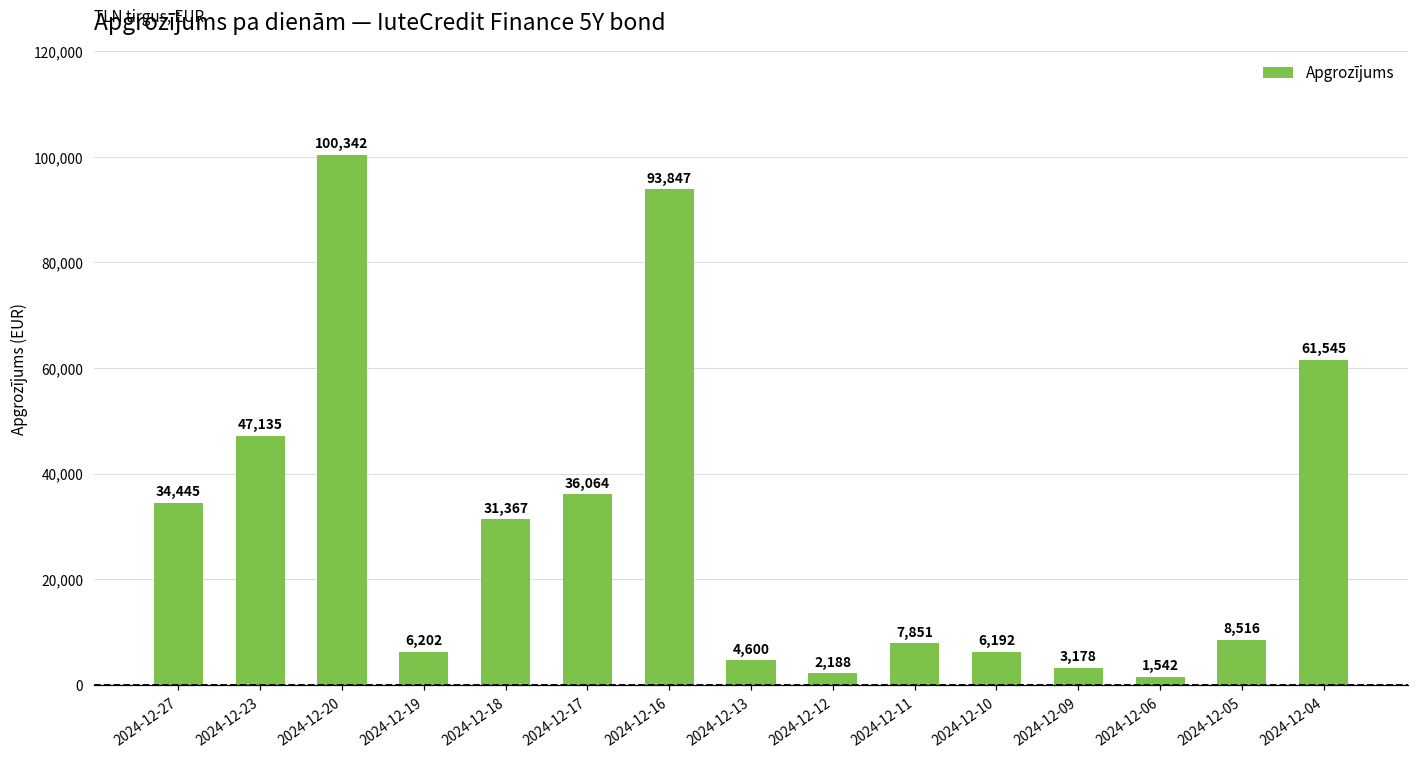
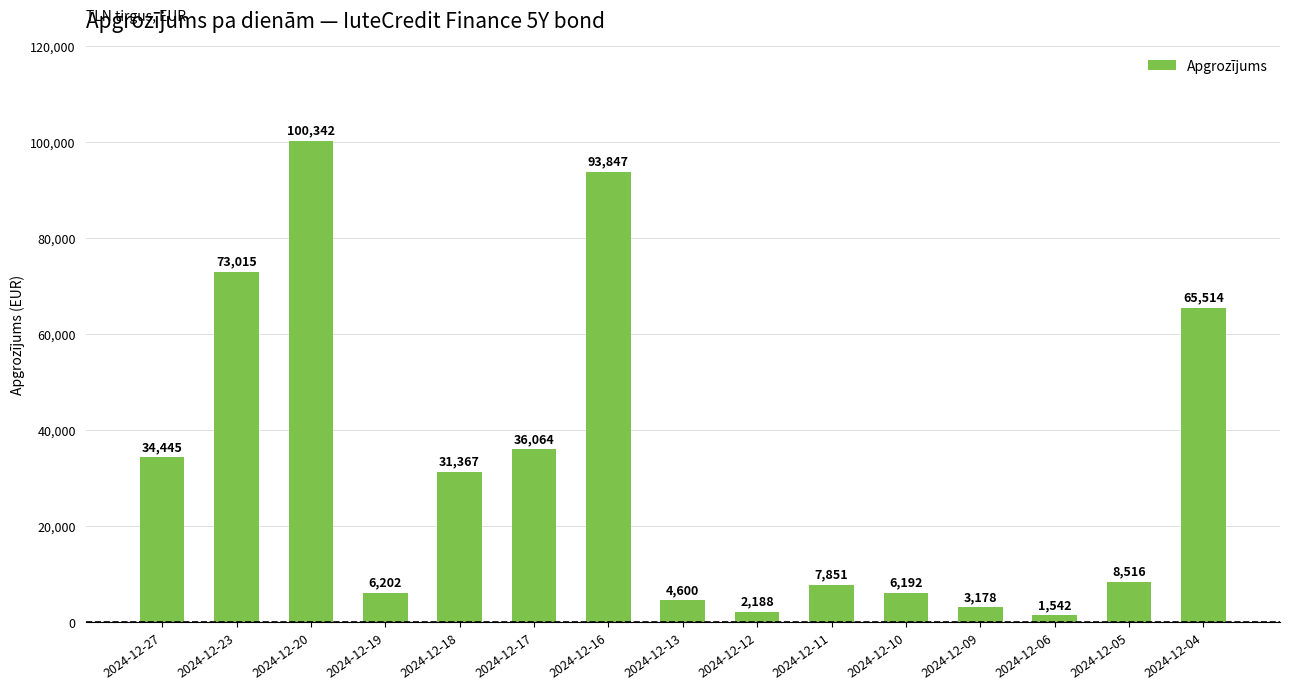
  {
    "2024-12-27": "34,445",
-   "2024-12-23": "47,135",
+   "2024-12-23": "73,015",
    "2024-12-20": "100,342",
    "2024-12-19": "6,202",
    "2024-12-18": "31,367",
    "2024-12-17": "36,064",
    "2024-12-16": "93,847",
    "2024-12-13": "4,600",
    "2024-12-12": "2,188",
    "2024-12-11": "7,851",
    "2024-12-10": "6,192",
    "2024-12-09": "3,178",
    "2024-12-06": "1,542",
    "2024-12-05": "8,516",
-   "2024-12-04": "61,545"
+   "2024-12-04": "65,514"
  }
